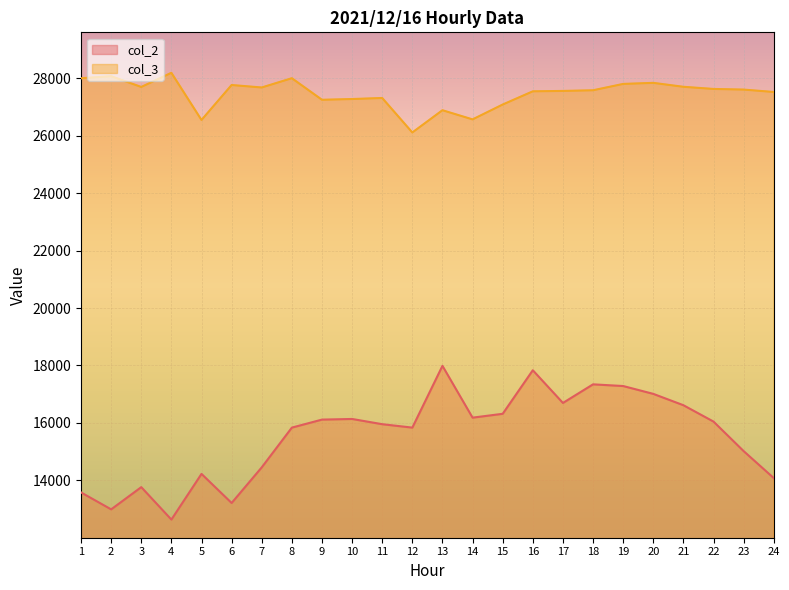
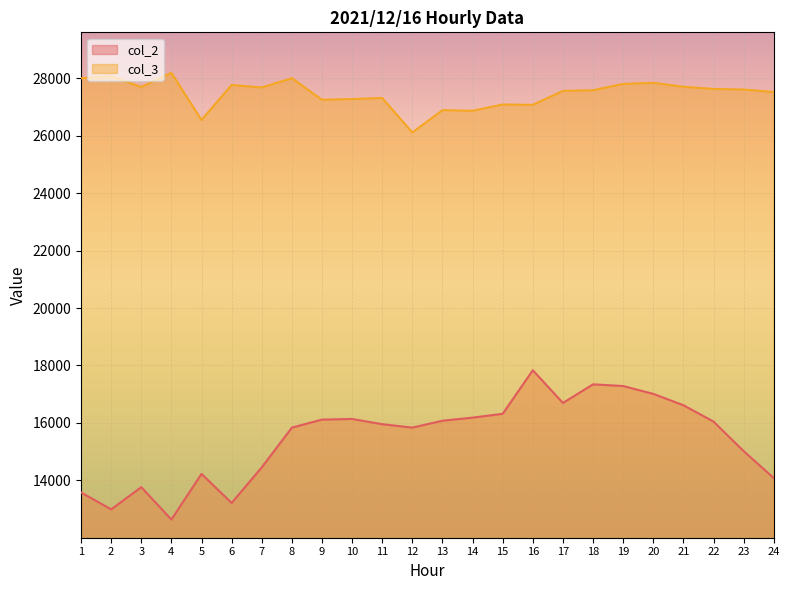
  {
    "col_2": {
      "1": 13600,
      "2": 13000,
      "3": 13800,
      "4": 12600,
      "5": 14200,
      "6": 13200,
      "7": 14500,
      "8": 15800,
      "9": 16100,
      "10": 16100,
      "11": 16000,
      "12": 15800,
-     "13": 18000,
+     "13": 16100,
      "14": 16200,
      "15": 16300,
      "16": 17800,
      "17": 16700,
      "18": 17300,
      "19": 17300,
      "20": 17000,
      "21": 16600,
      "22": 16000,
      "23": 15000,
      "24": 14100
    },
    "col_3": {
      "1": 28000,
      "3": 27700,
      "4": 28200,
      "5": 26500,
      "6": 27800,
      "7": 27700,
      "8": 28000,
      "9": 27300,
      "10": 27300,
      "11": 27300,
      "12": 26100,
      "13": 26900,
-     "14": 26600,
+     "14": 26900,
      "15": 27100,
-     "16": 27500,
+     "16": 27100,
      "17": 27600,
      "18": 27600,
      "19": 27800,
      "20": 27800,
      "21": 27700,
      "22": 27600,
      "23": 27600,
      "24": 27500
    }
  }
